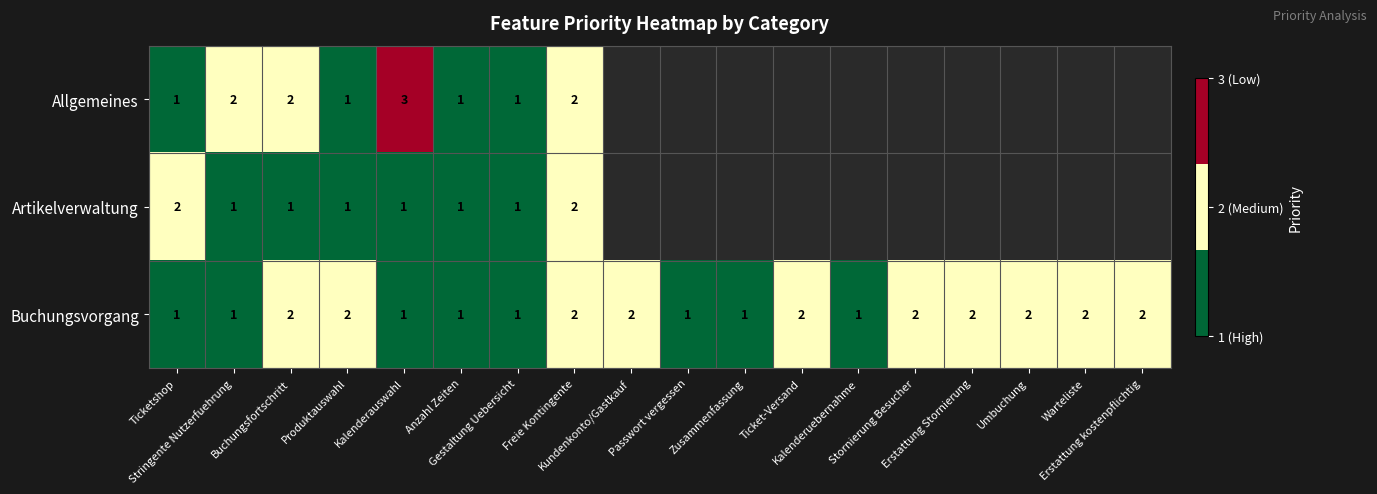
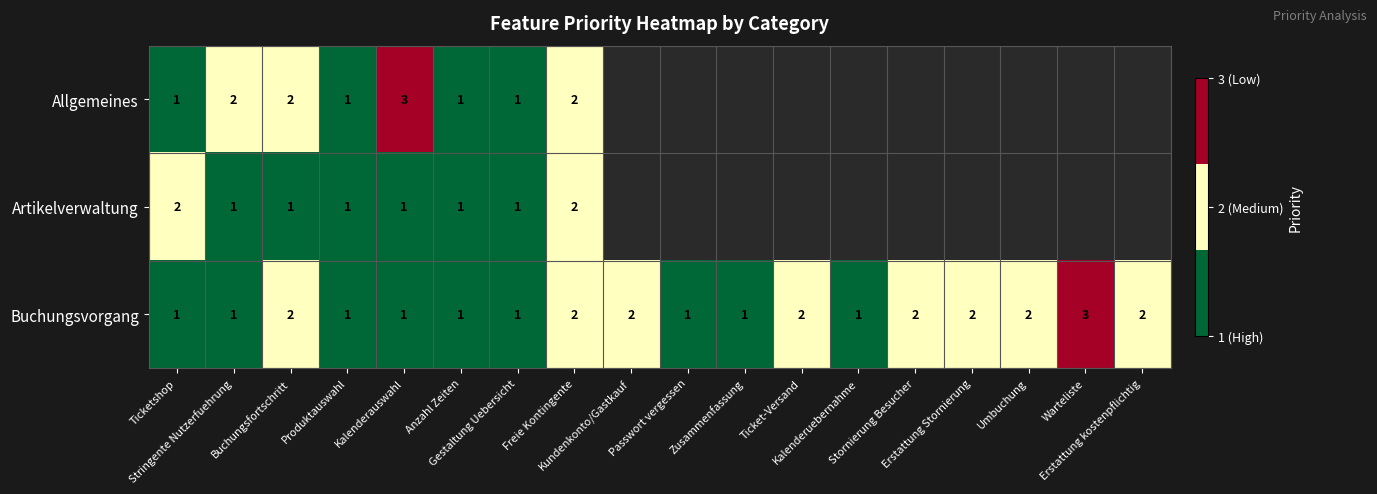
  {
    "Allgemeines": {
      "Ticketshop": 1,
      "Stringente Nutzerfuehrung": 2,
      "Buchungsfortschritt": 2,
      "Produktauswahl": 1,
      "Kalenderauswahl": 3,
      "Anzahl Zeiten": 1,
      "Gestaltung Uebersicht": 1,
      "Freie Kontingente": 2
    },
    "Artikelverwaltung": {
      "Ticketshop": 2,
      "Stringente Nutzerfuehrung": 1,
      "Buchungsfortschritt": 1,
      "Produktauswahl": 1,
      "Kalenderauswahl": 1,
      "Anzahl Zeiten": 1,
      "Gestaltung Uebersicht": 1,
      "Freie Kontingente": 2
    },
    "Buchungsvorgang": {
      "Ticketshop": 1,
      "Stringente Nutzerfuehrung": 1,
      "Buchungsfortschritt": 2,
-     "Produktauswahl": 2,
+     "Produktauswahl": 1,
      "Kalenderauswahl": 1,
      "Anzahl Zeiten": 1,
      "Gestaltung Uebersicht": 1,
      "Freie Kontingente": 2,
      "Kundenkonto/Gastkauf": 2,
      "Passwort vergessen": 1,
      "Zusammenfassung": 1,
      "Ticket-Versand": 2,
      "Kalenderuebernahme": 1,
      "Stornierung Besucher": 2,
      "Erstattung Stornierung": 2,
      "Umbuchung": 2,
-     "Warteliste": 2,
+     "Warteliste": 3,
      "Erstattung kostenpflichtig": 2
    }
  }
